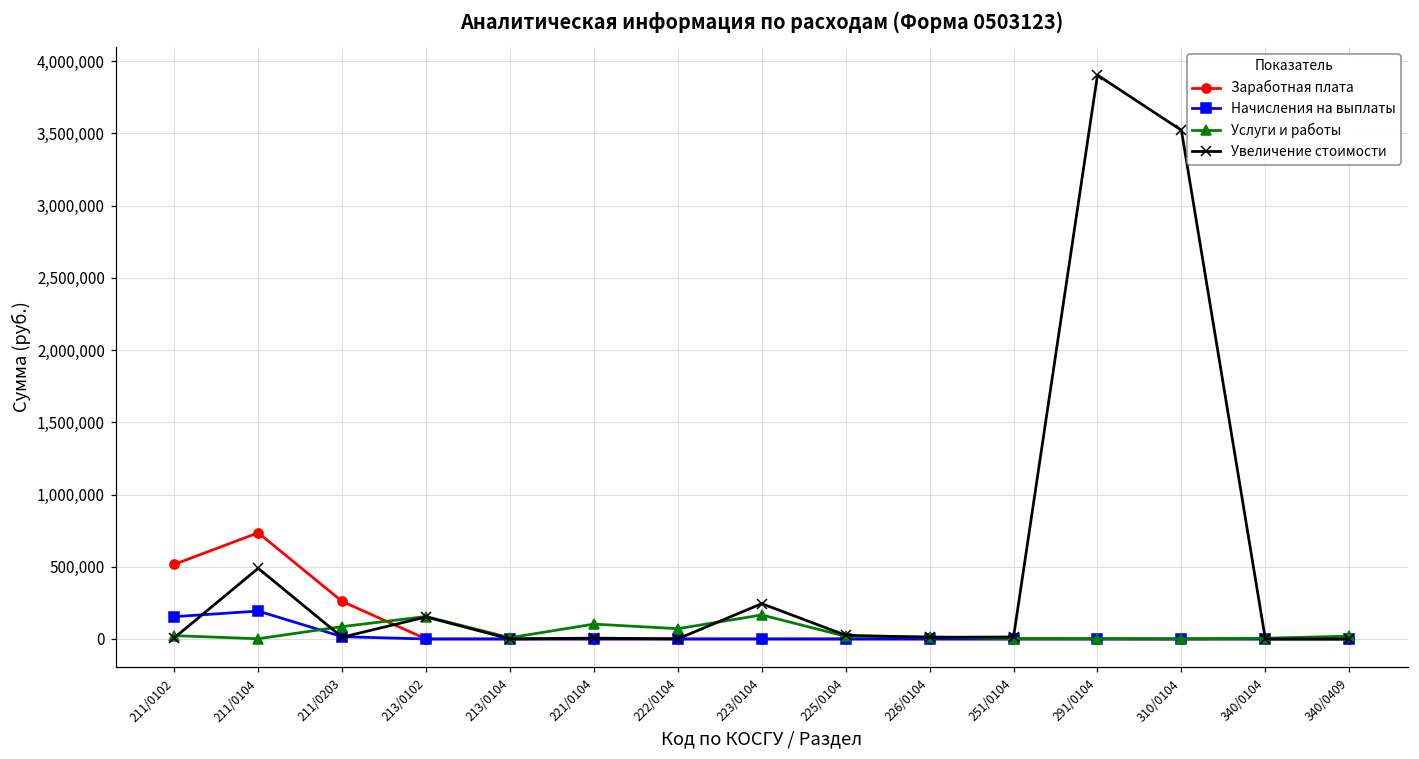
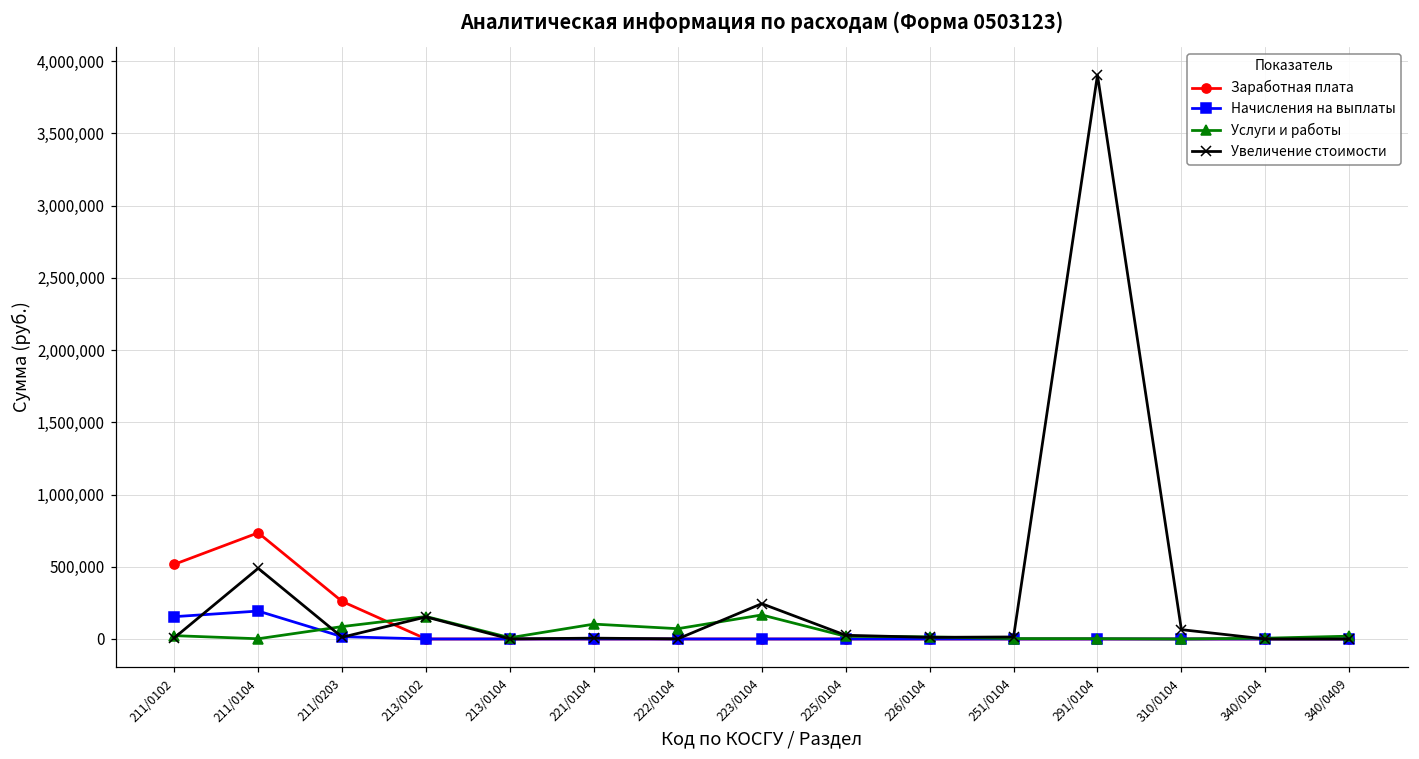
  {
    "Заработная плата": {
      "211/0102": "520,000",
      "211/0104": "740,000",
      "211/0203": "260,000"
    },
    "Начисления на выплаты": {
      "211/0102": "150,000",
      "211/0104": "190,000"
    },
    "Услуги и работы": {
      "211/0104": "0",
      "211/0203": "90,000",
      "221/0104": "100,000",
      "222/0104": "70,000",
      "223/0104": "170,000",
      "340/0409": "20,000"
    },
    "Увеличение стоимости": {
      "211/0104": "490,000",
      "223/0104": "240,000",
      "291/0104": "3,900,000",
-     "310/0104": "3,520,000"
+     "310/0104": "60,000"
    }
  }
